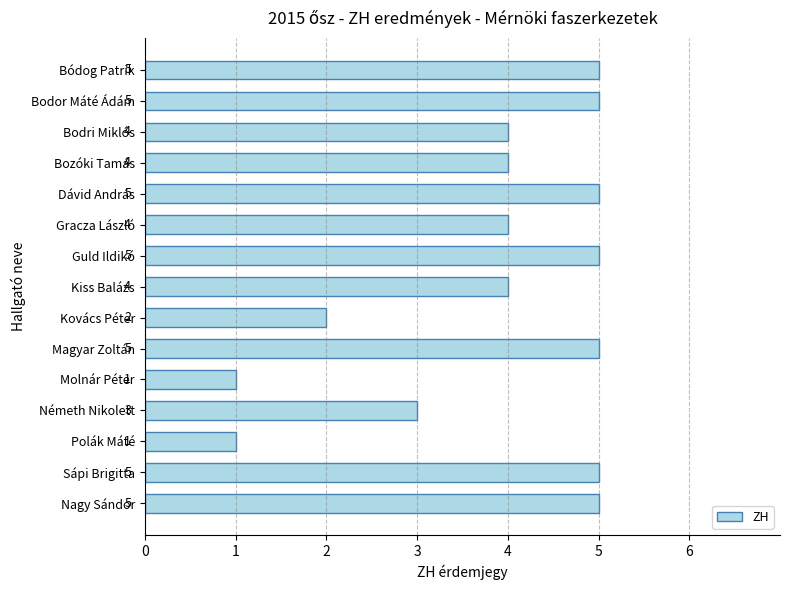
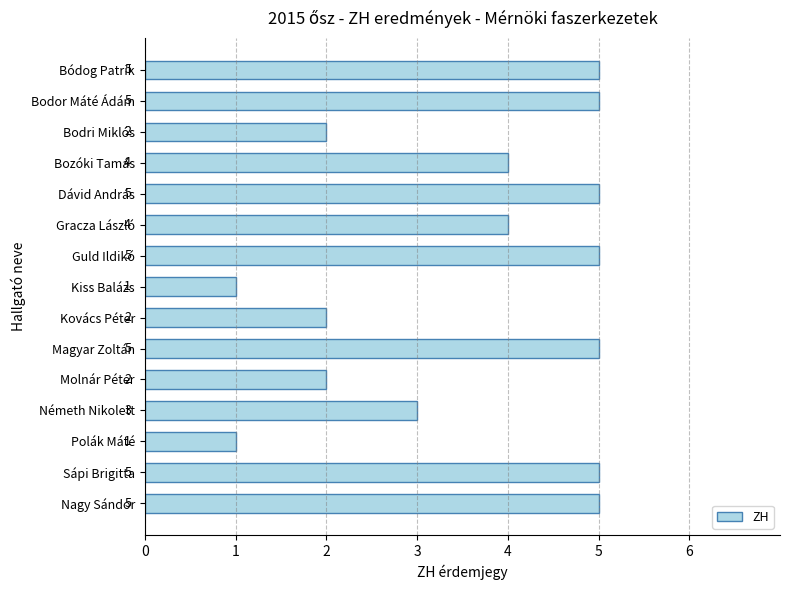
  {
-   "Bodri Miklós": 4,
-   "Kiss Balázs": 4,
-   "Molnár Péter": 1
+   "Bodri Miklós": 2,
+   "Kiss Balázs": 1,
+   "Molnár Péter": 2
  }
